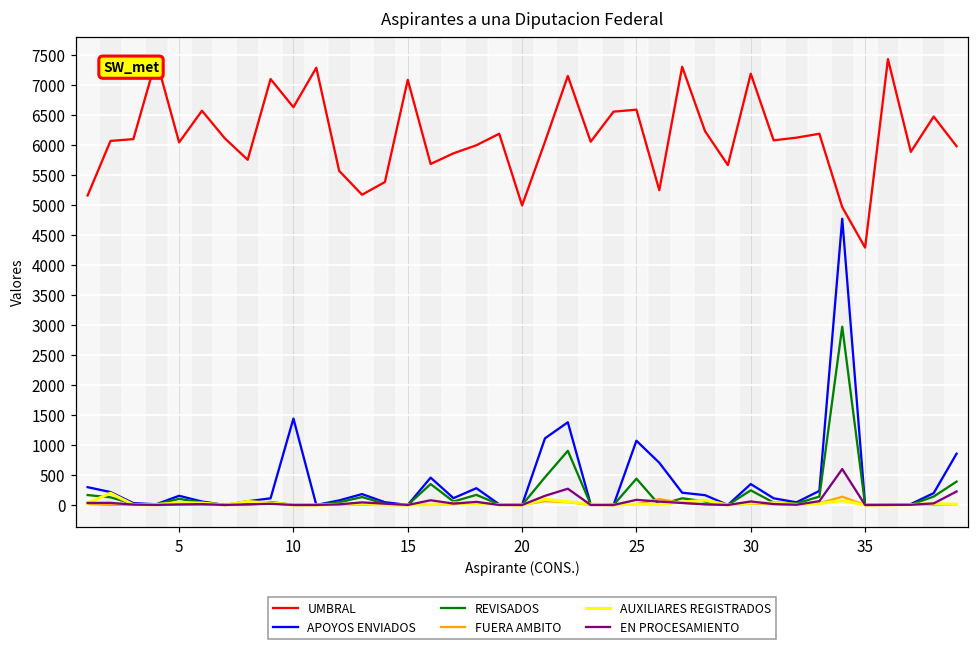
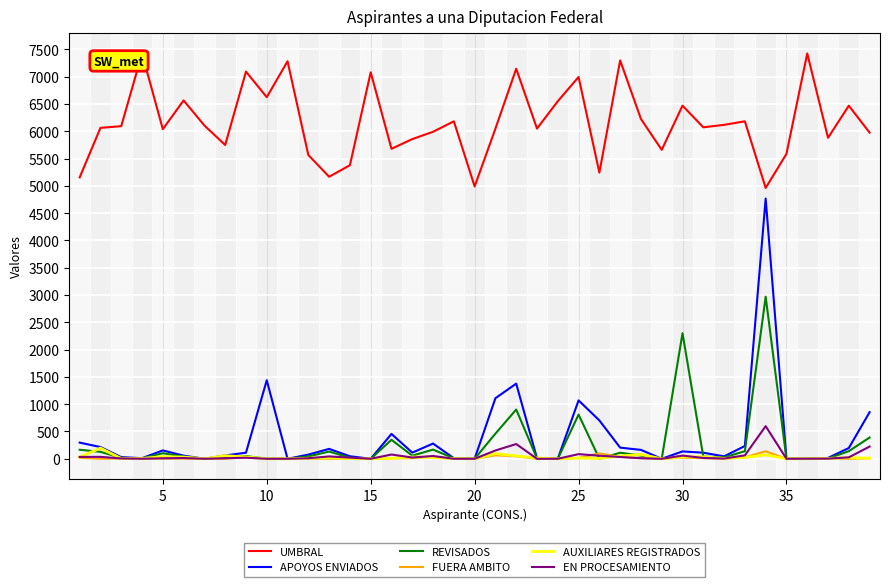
  {
    "UMBRAL": {
      "5": 6000,
      "10": 6600,
      "15": 7100,
      "20": 5000,
-     "25": 6600,
-     "30": 7200,
-     "35": 4300
+     "25": 7000,
+     "30": 6500,
+     "35": 5600
    },
    "APOYOS ENVIADOS": {
      "5": 200,
      "10": 1400,
      "25": 1100,
-     "30": 300
+     "30": 100
    },
    "REVISADOS": {
      "5": 100,
-     "25": 400,
-     "30": 200
+     "25": 800,
+     "30": 2300
    },
    "EN PROCESAMIENTO": {
      "25": 100
    }
  }
